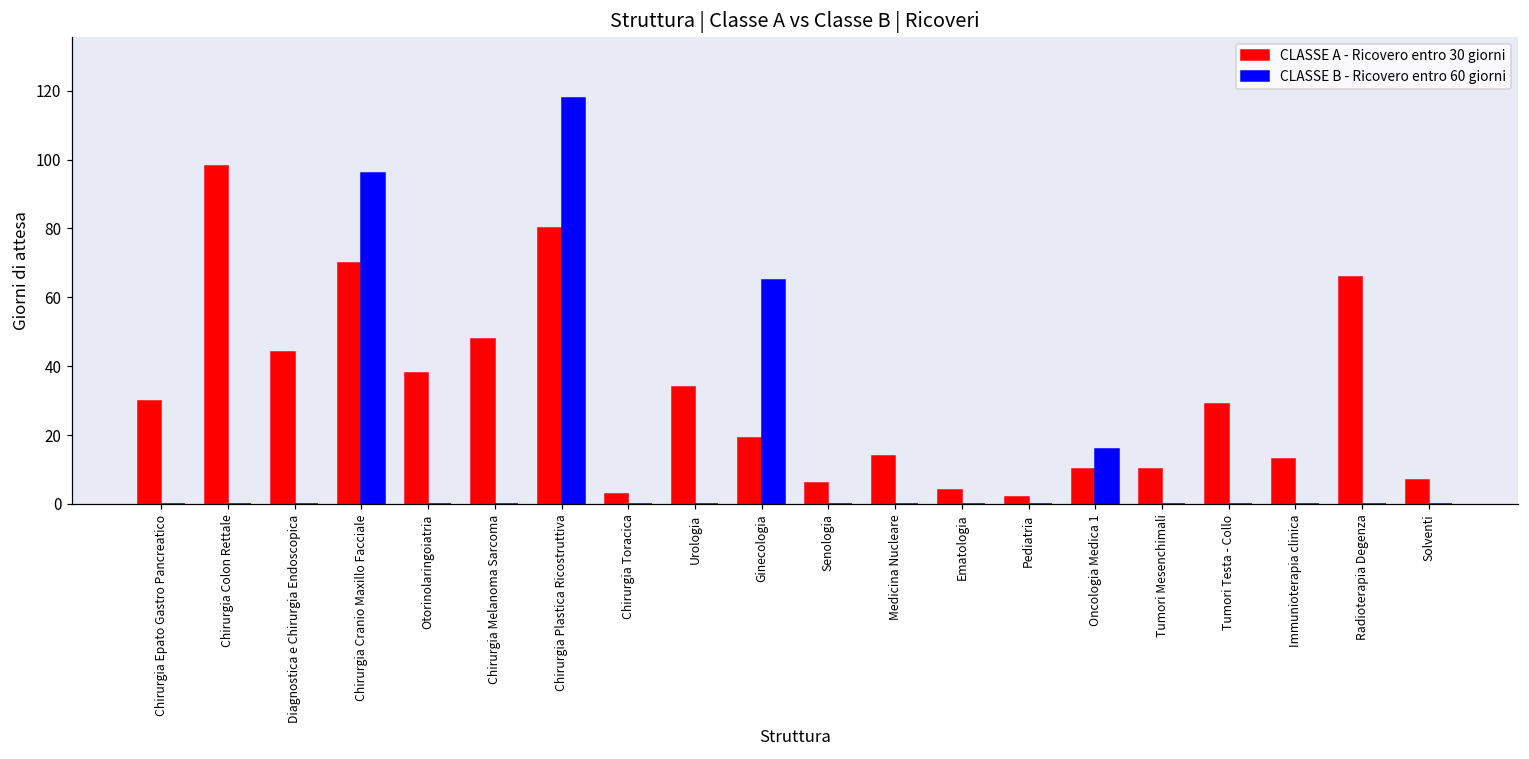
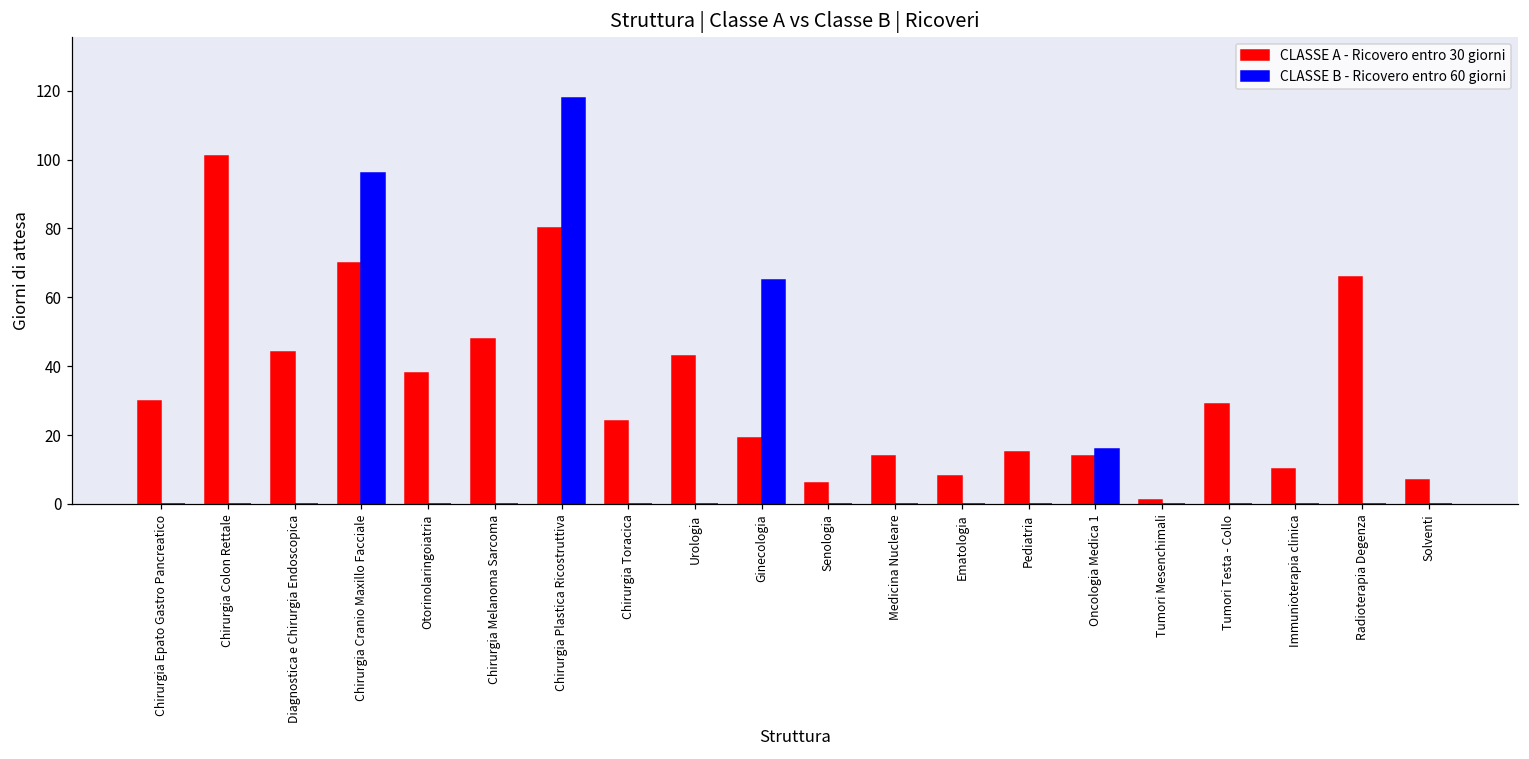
  {
    "CLASSE A - Ricovero entro 30 giorni": {
      "Chirurgia Epato Gastro Pancreatico": 30,
-     "Chirurgia Colon Rettale": 98,
+     "Chirurgia Colon Rettale": 101,
      "Diagnostica e Chirurgia Endoscopica": 44,
      "Chirurgia Cranio Maxillo Facciale": 70,
      "Otorinolaringoiatria": 38,
      "Chirurgia Melanoma Sarcoma": 48,
      "Chirurgia Plastica Ricostruttiva": 80,
-     "Chirurgia Toracica": 3,
-     "Urologia": 34,
+     "Chirurgia Toracica": 24,
+     "Urologia": 43,
      "Ginecologia": 19,
      "Senologia": 6,
      "Medicina Nucleare": 14,
-     "Ematologia": 4,
-     "Pediatria": 2,
-     "Oncologia Medica 1": 10,
-     "Tumori Mesenchimali": 10,
+     "Ematologia": 8,
+     "Pediatria": 15,
+     "Oncologia Medica 1": 14,
+     "Tumori Mesenchimali": 1,
      "Tumori Testa - Collo": 29,
-     "Immunioterapia clinica": 13,
+     "Immunioterapia clinica": 10,
      "Radioterapia Degenza": 66,
      "Solventi": 7
    },
    "CLASSE B - Ricovero entro 60 giorni": {
      "Chirurgia Epato Gastro Pancreatico": 0,
      "Chirurgia Colon Rettale": 0,
      "Diagnostica e Chirurgia Endoscopica": 0,
      "Chirurgia Cranio Maxillo Facciale": 96,
      "Otorinolaringoiatria": 0,
      "Chirurgia Melanoma Sarcoma": 0,
      "Chirurgia Plastica Ricostruttiva": 118,
      "Chirurgia Toracica": 0,
      "Urologia": 0,
      "Ginecologia": 65,
      "Senologia": 0,
      "Medicina Nucleare": 0,
      "Ematologia": 0,
      "Pediatria": 0,
      "Oncologia Medica 1": 16,
      "Tumori Mesenchimali": 0,
      "Tumori Testa - Collo": 0,
      "Immunioterapia clinica": 0,
      "Radioterapia Degenza": 0,
      "Solventi": 0
    }
  }
